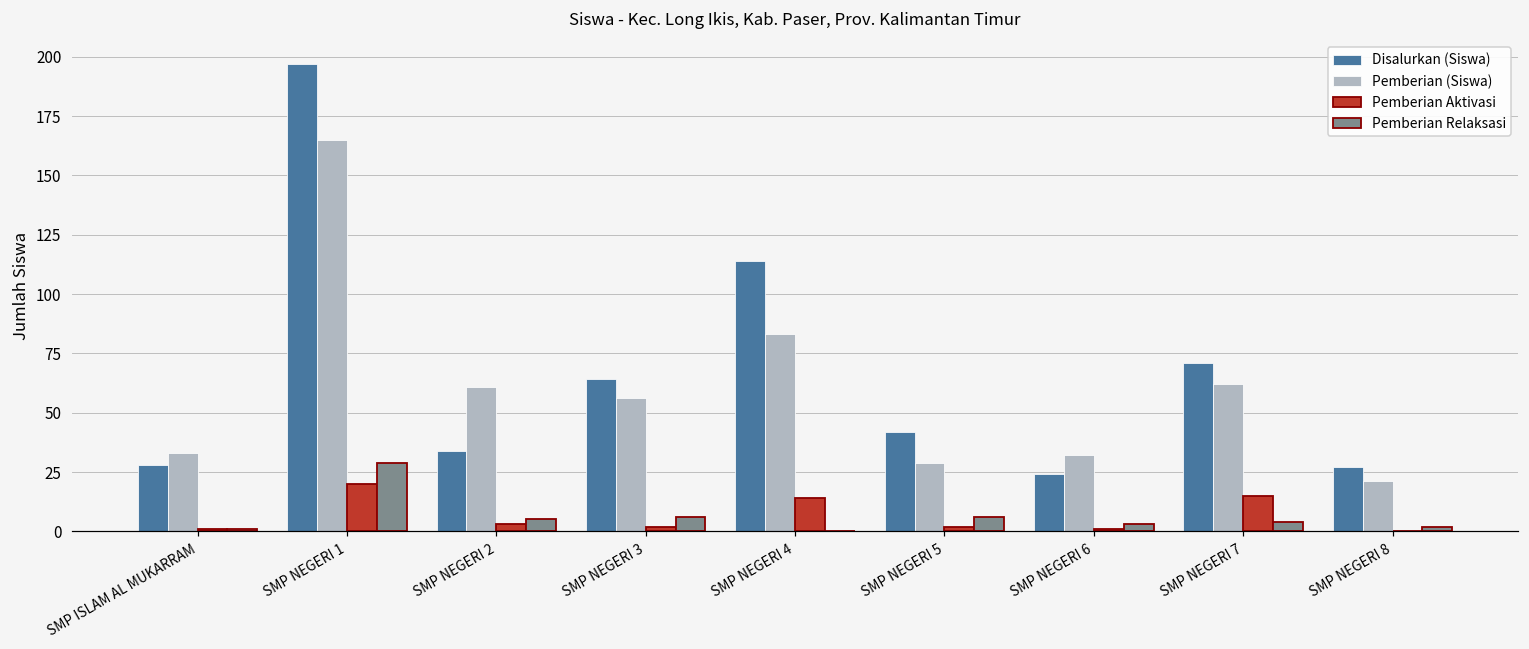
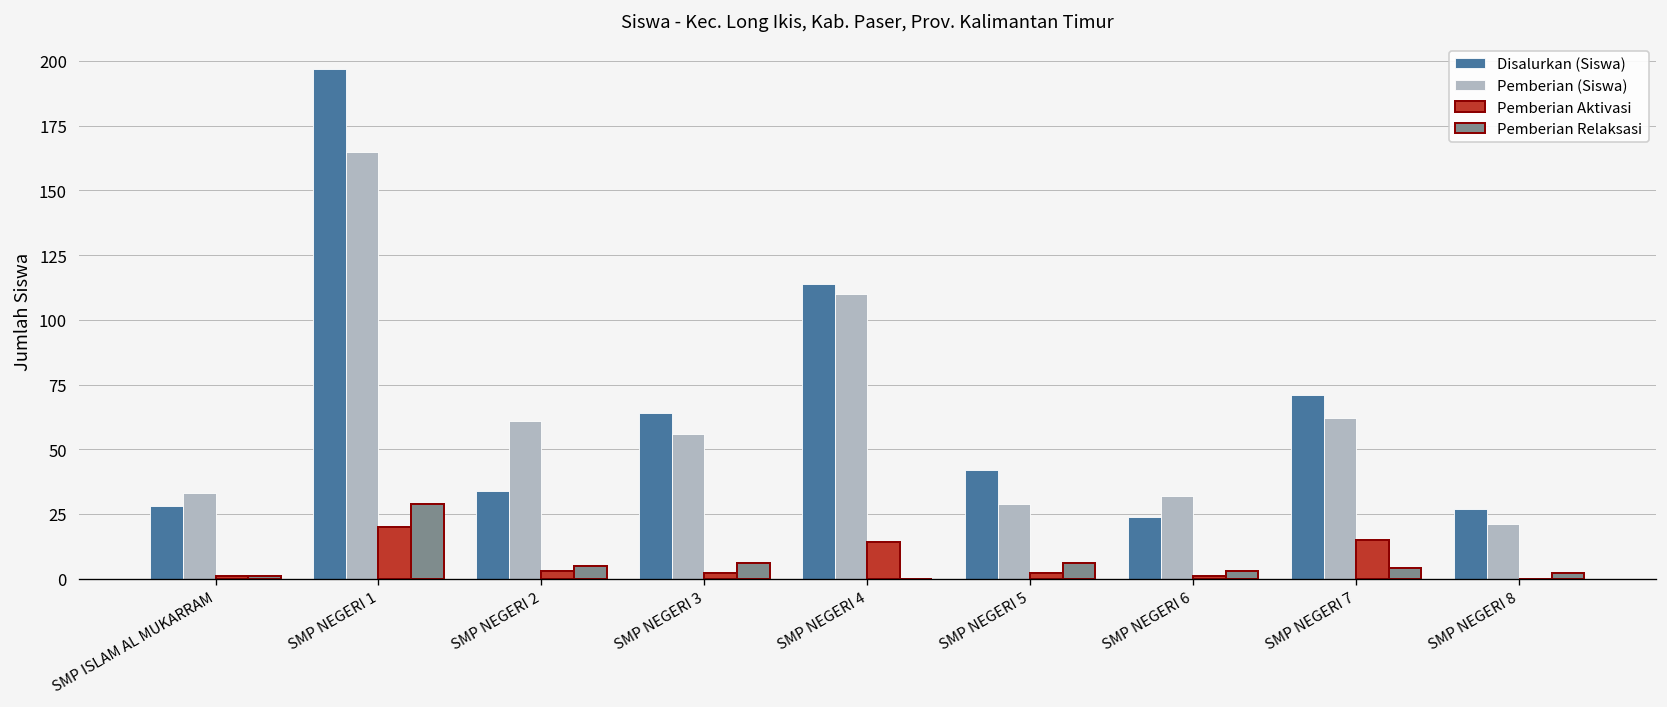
  {
    "Disalurkan (Siswa)": {
      "SMP ISLAM AL MUKARRAM": 28,
      "SMP NEGERI 1": 197,
      "SMP NEGERI 2": 34,
      "SMP NEGERI 3": 64,
      "SMP NEGERI 4": 114,
      "SMP NEGERI 5": 42,
      "SMP NEGERI 6": 24,
      "SMP NEGERI 7": 71,
      "SMP NEGERI 8": 27
    },
    "Pemberian (Siswa)": {
      "SMP ISLAM AL MUKARRAM": 33,
      "SMP NEGERI 1": 165,
      "SMP NEGERI 2": 61,
      "SMP NEGERI 3": 56,
-     "SMP NEGERI 4": 83,
+     "SMP NEGERI 4": 110,
      "SMP NEGERI 5": 29,
      "SMP NEGERI 6": 32,
      "SMP NEGERI 7": 62,
      "SMP NEGERI 8": 21
    },
    "Pemberian Aktivasi": {
      "SMP NEGERI 1": 20,
      "SMP NEGERI 2": 3,
      "SMP NEGERI 3": 2,
      "SMP NEGERI 4": 14,
      "SMP NEGERI 5": 2,
      "SMP NEGERI 7": 15,
      "SMP NEGERI 8": 0
    },
    "Pemberian Relaksasi": {
      "SMP NEGERI 1": 29,
      "SMP NEGERI 2": 5,
      "SMP NEGERI 3": 6,
      "SMP NEGERI 4": 0,
      "SMP NEGERI 5": 6,
      "SMP NEGERI 6": 3,
      "SMP NEGERI 7": 4,
      "SMP NEGERI 8": 2
    }
  }
